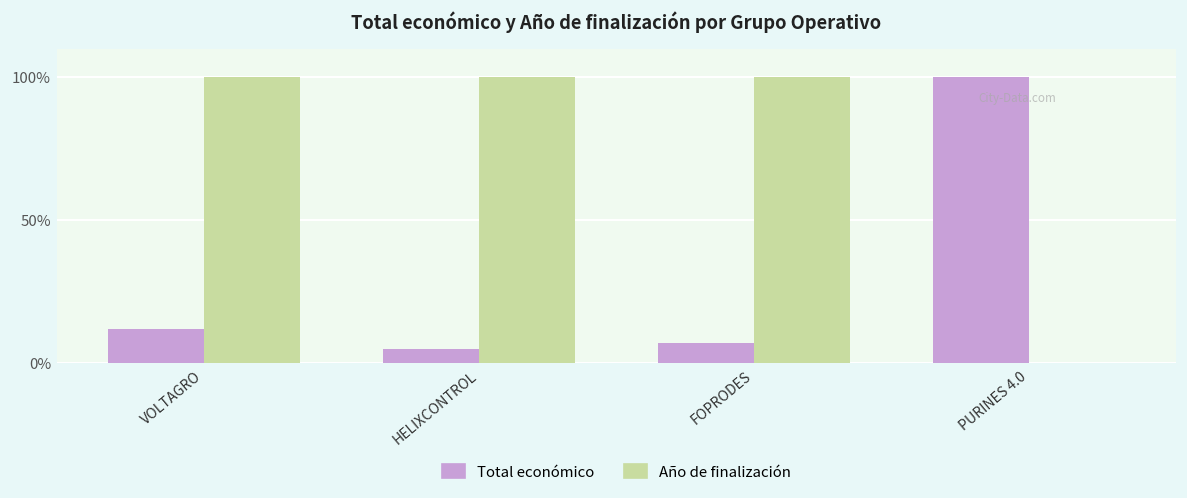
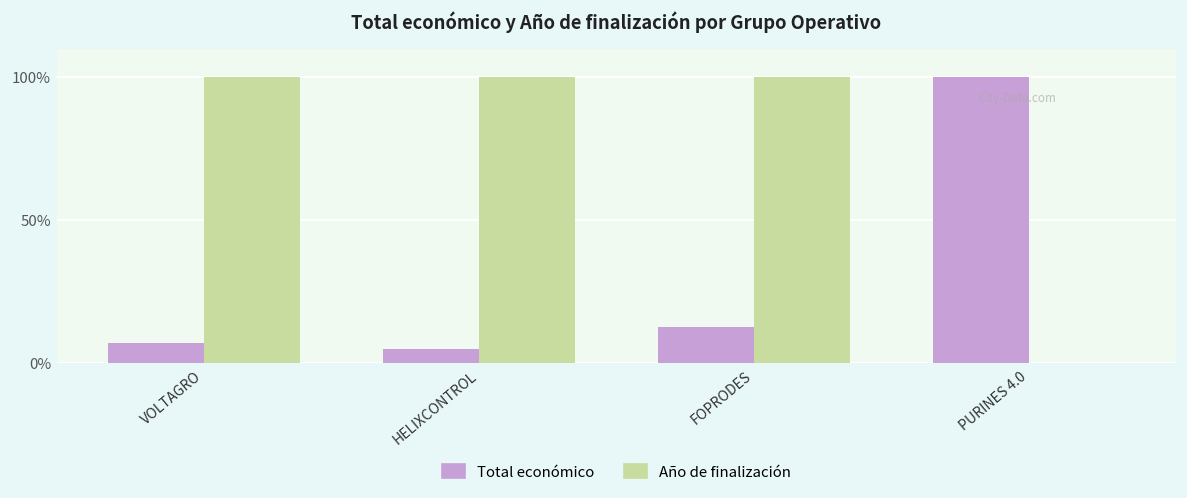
  {
    "Total económico": {
-     "VOLTAGRO": "12%",
+     "VOLTAGRO": "7%",
      "HELIXCONTROL": "5%",
-     "FOPRODES": "7%",
+     "FOPRODES": "13%",
      "PURINES 4.0": "100%"
    },
    "Año de finalización": {
      "VOLTAGRO": "100%",
      "HELIXCONTROL": "100%",
      "FOPRODES": "100%",
      "PURINES 4.0": "0%"
    }
  }
